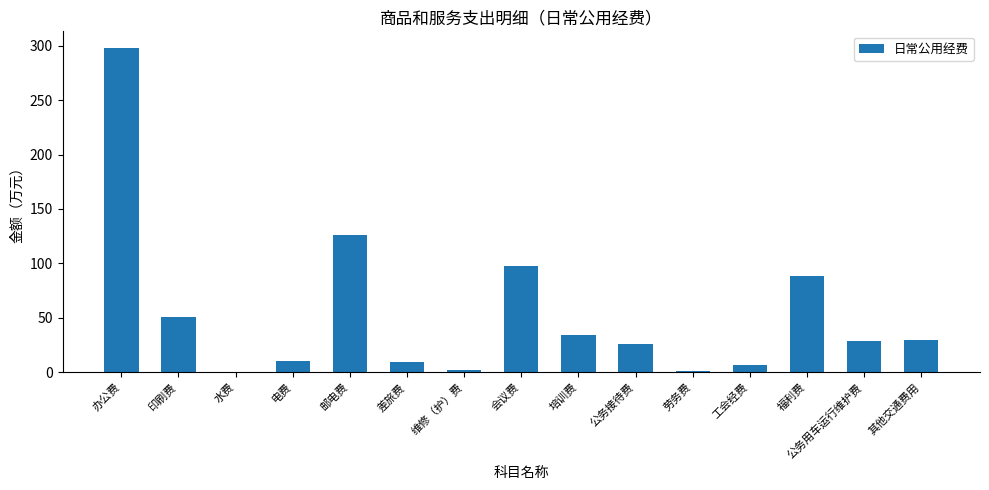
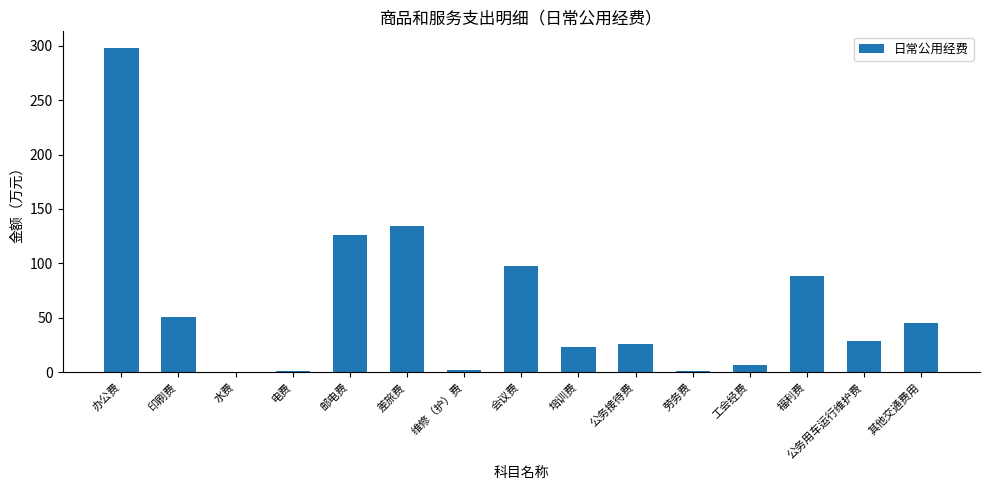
  {
    "办公费": 298,
    "印刷费": 51,
-   "电费": 10,
+   "电费": 1,
    "邮电费": 126,
-   "差旅费": 10,
+   "差旅费": 135,
    "会议费": 97,
-   "培训费": 34,
+   "培训费": 24,
    "公务接待费": 26,
    "工会经费": 7,
    "福利费": 88,
    "公务用车运行维护费": 29,
-   "其他交通费用": 30
+   "其他交通费用": 45
  }
